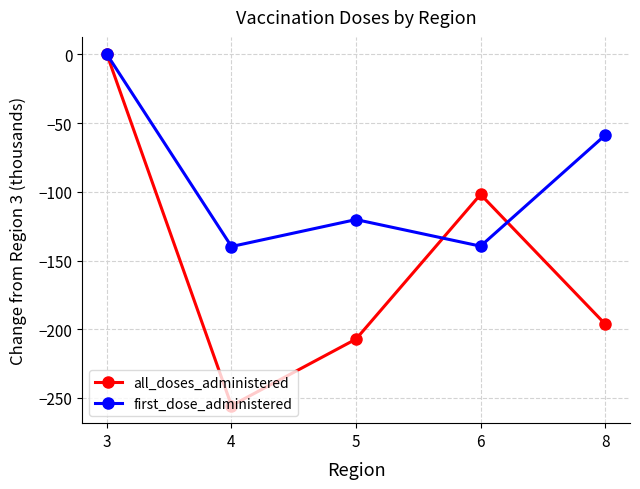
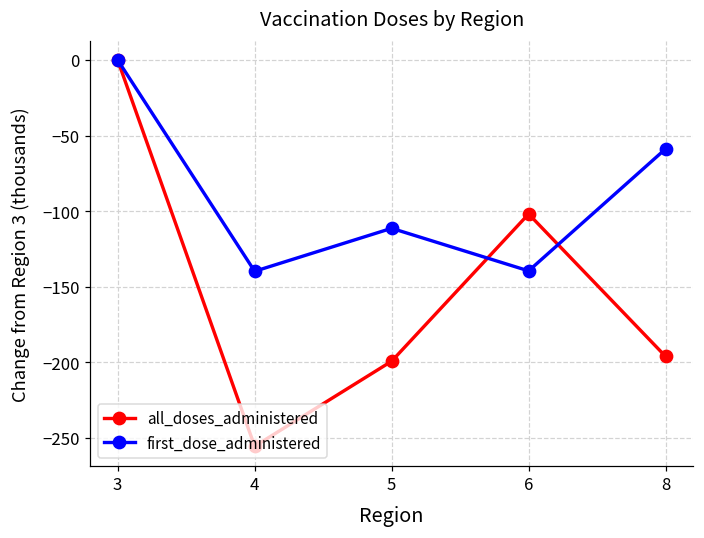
  {
    "all_doses_administered": {
-     "5": -207,
+     "5": -199,
      "6": -102,
      "8": -196
    },
    "first_dose_administered": {
      "4": -140,
-     "5": -120,
+     "5": -111,
      "6": -140,
      "8": -59
    }
  }
